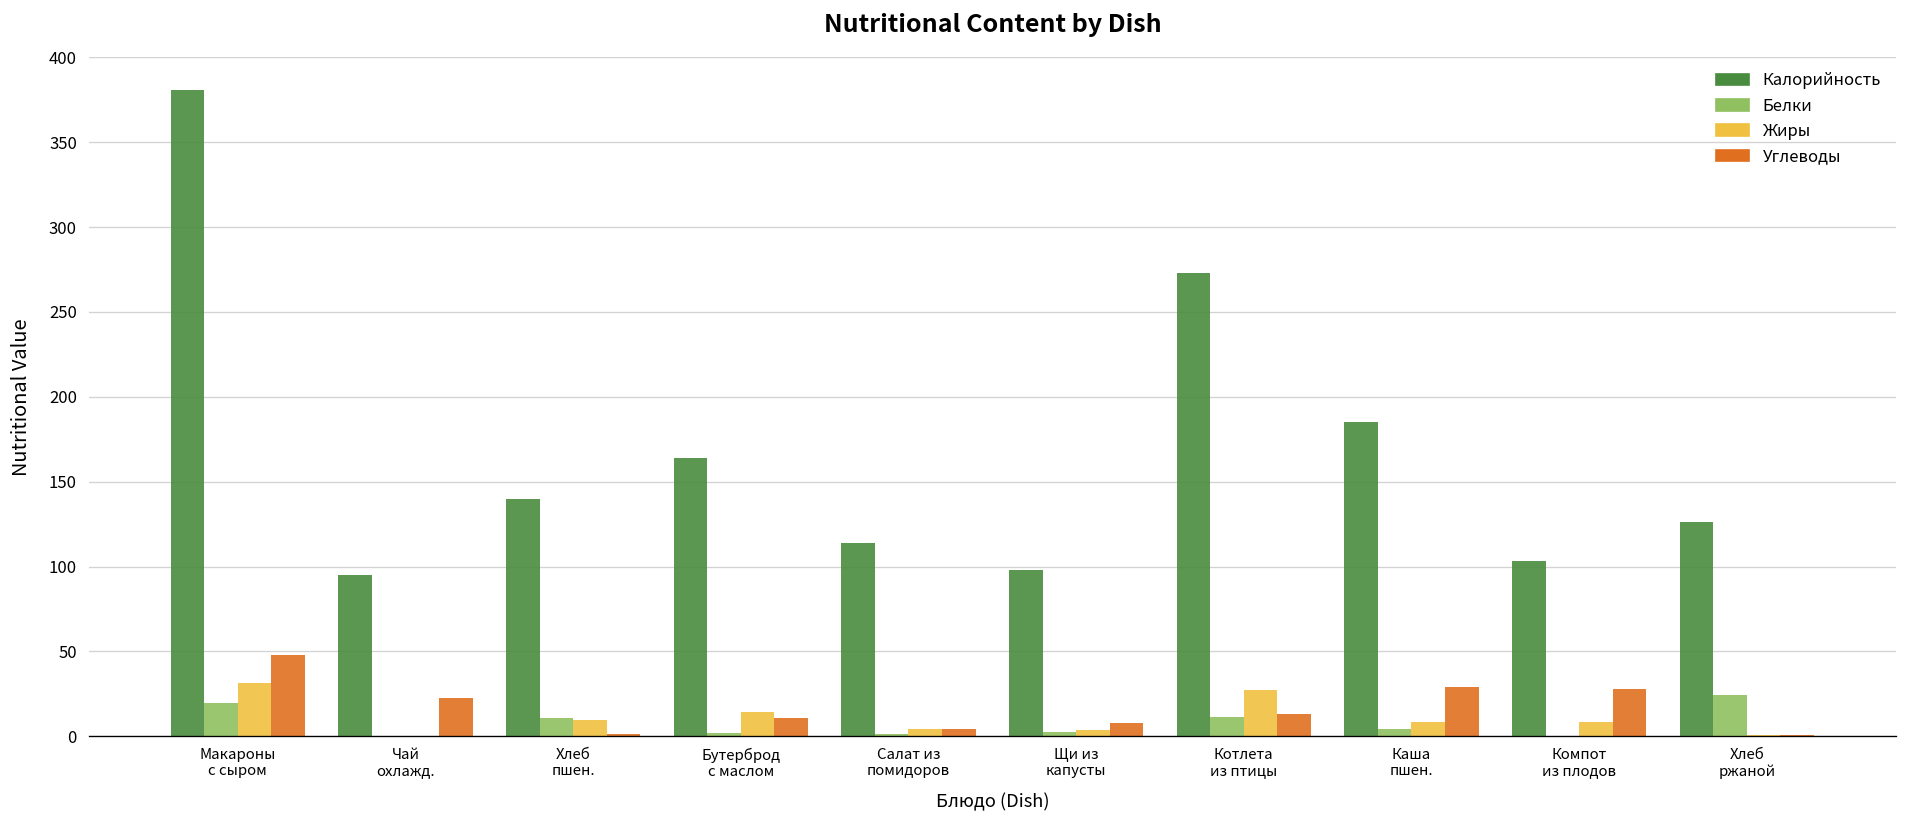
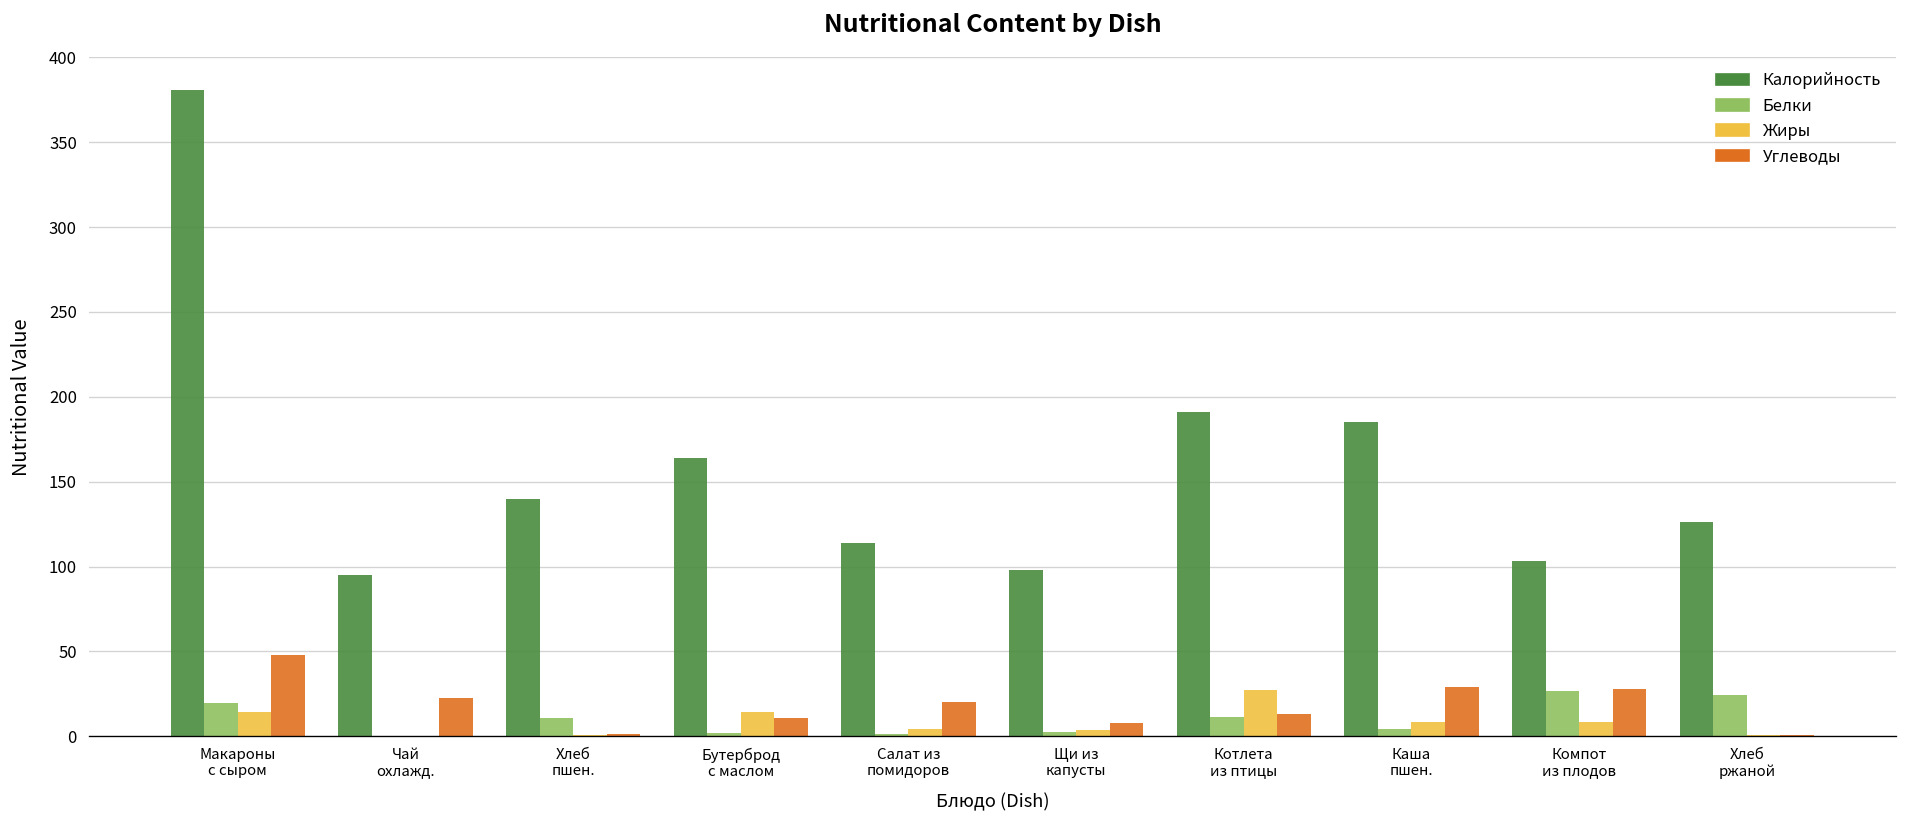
  {
    "Калорийность": {
      "Макароны с сыром": 381,
      "Чай охлажд.": 95,
      "Хлеб пшен.": 140,
      "Бутерброд с маслом": 164,
      "Салат из помидоров": 114,
      "Щи из капусты": 98,
-     "Котлета из птицы": 273,
+     "Котлета из птицы": 191,
      "Каша пшен.": 185,
      "Компот из плодов": 103,
      "Хлеб ржаной": 126
    },
    "Белки": {
      "Макароны с сыром": 20,
      "Хлеб пшен.": 10,
      "Щи из капусты": 3,
      "Котлета из птицы": 11,
      "Каша пшен.": 4,
-     "Компот из плодов": 0,
+     "Компот из плодов": 27,
      "Хлеб ржаной": 24
    },
    "Жиры": {
-     "Макароны с сыром": 32,
-     "Хлеб пшен.": 10,
+     "Макароны с сыром": 14,
+     "Хлеб пшен.": 1,
      "Бутерброд с маслом": 14,
      "Салат из помидоров": 4,
      "Щи из капусты": 4,
      "Котлета из птицы": 27,
      "Каша пшен.": 8,
      "Компот из плодов": 8
    },
    "Углеводы": {
      "Макароны с сыром": 48,
      "Чай охлажд.": 23,
      "Бутерброд с маслом": 11,
-     "Салат из помидоров": 5,
+     "Салат из помидоров": 20,
      "Щи из капусты": 8,
      "Котлета из птицы": 13,
      "Каша пшен.": 29,
      "Компот из плодов": 28
    }
  }
